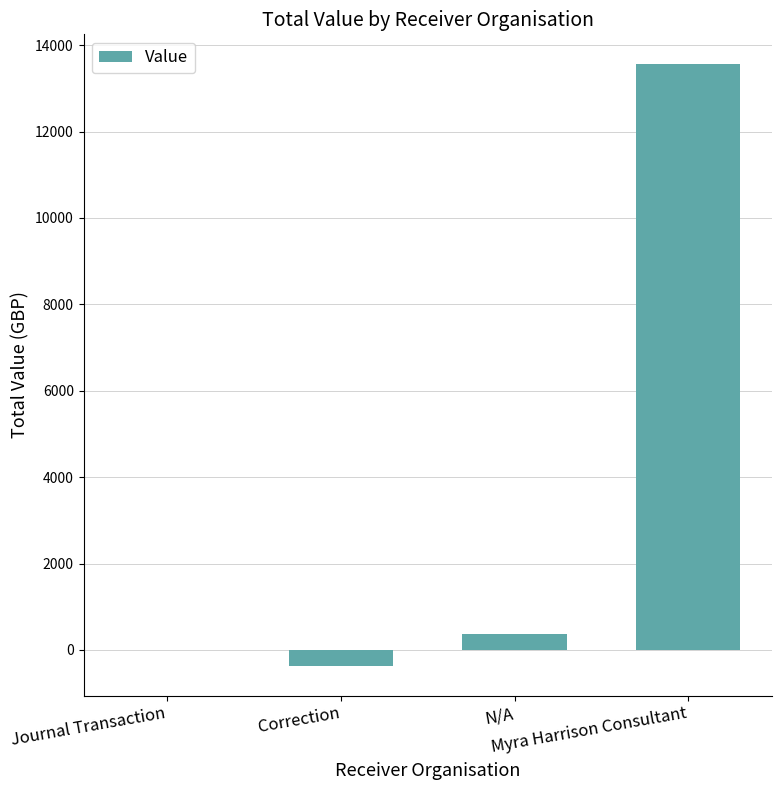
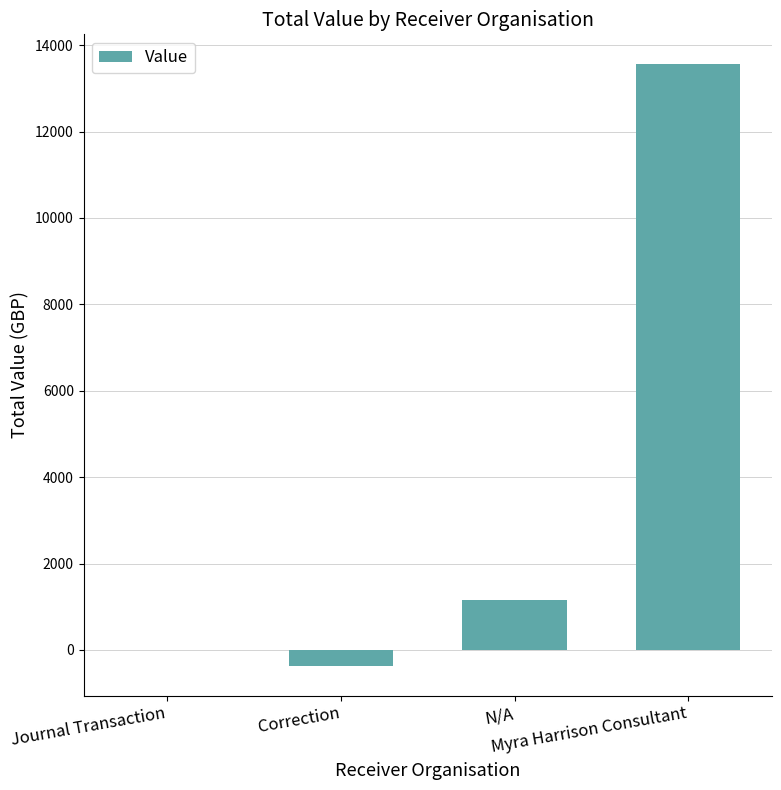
  {
    "Journal Transaction": 0,
    "Correction": -400,
-   "N/A": 400,
+   "N/A": 1100,
    "Myra Harrison Consultant": 13600
  }
